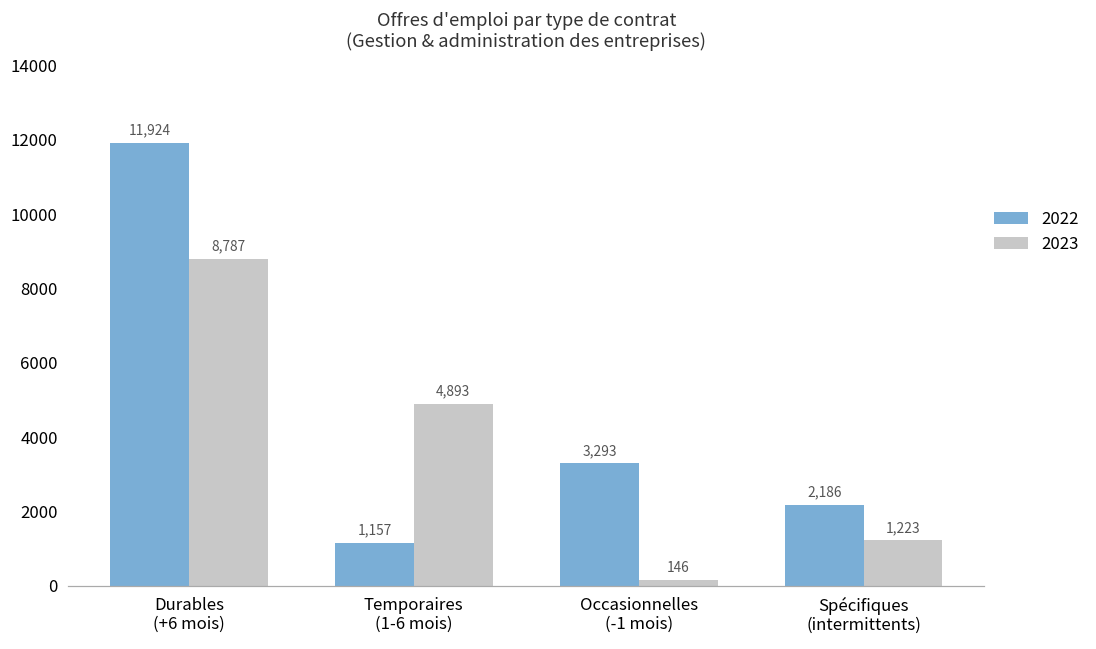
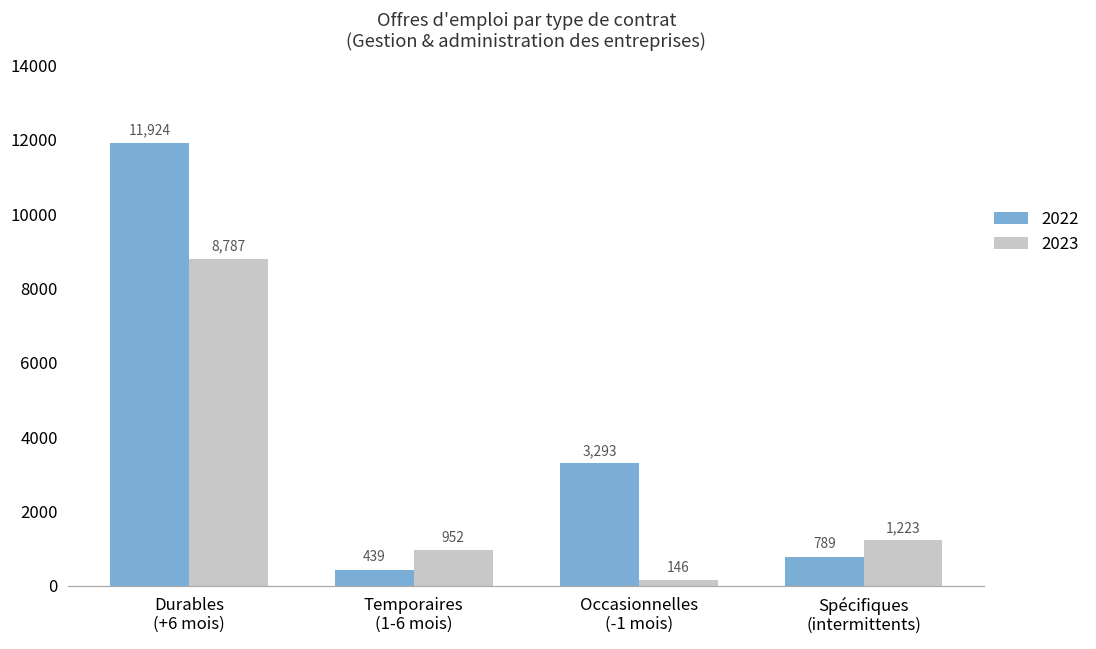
  {
    "2022": {
      "Durables (+6 mois)": "11,924",
-     "Temporaires (1-6 mois)": "1,157",
+     "Temporaires (1-6 mois)": "439",
      "Occasionnelles (-1 mois)": "3,293",
-     "Spécifiques (intermittents)": "2,186"
+     "Spécifiques (intermittents)": "789"
    },
    "2023": {
      "Durables (+6 mois)": "8,787",
-     "Temporaires (1-6 mois)": "4,893",
+     "Temporaires (1-6 mois)": "952",
      "Occasionnelles (-1 mois)": "146",
      "Spécifiques (intermittents)": "1,223"
    }
  }
